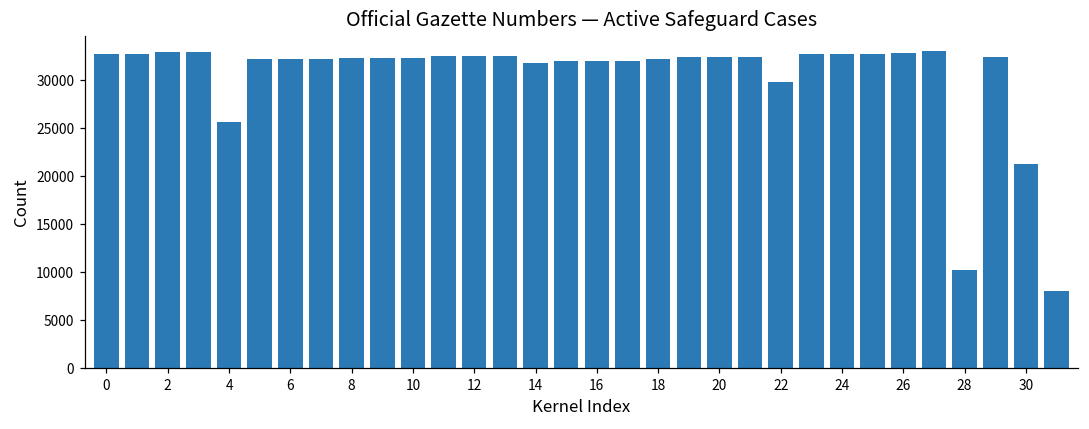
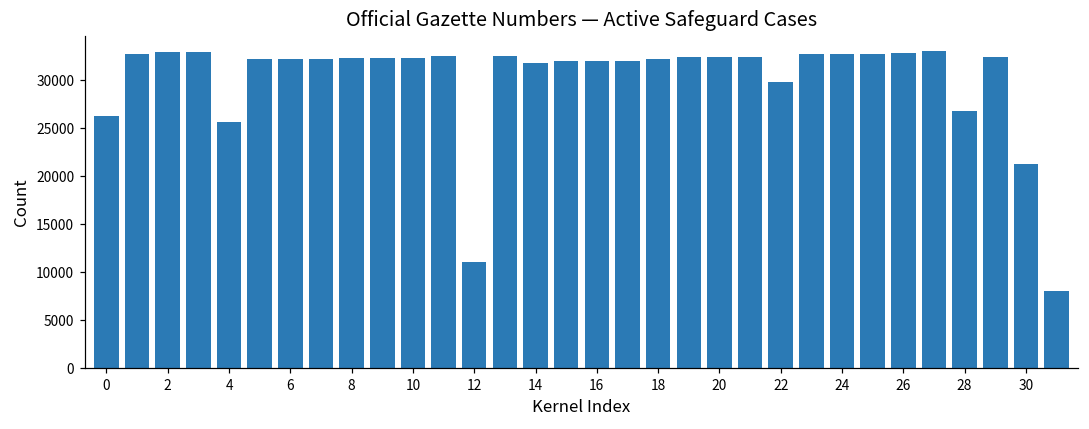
  {
-   "0": 33000,
+   "0": 26000,
    "2": 33000,
    "4": 26000,
    "6": 32000,
    "8": 32000,
    "10": 32000,
-   "12": 32000,
+   "12": 11000,
    "14": 32000,
    "16": 32000,
    "18": 32000,
    "20": 32000,
    "22": 30000,
    "24": 33000,
    "26": 33000,
-   "28": 10000,
+   "28": 27000,
    "30": 21000
  }
